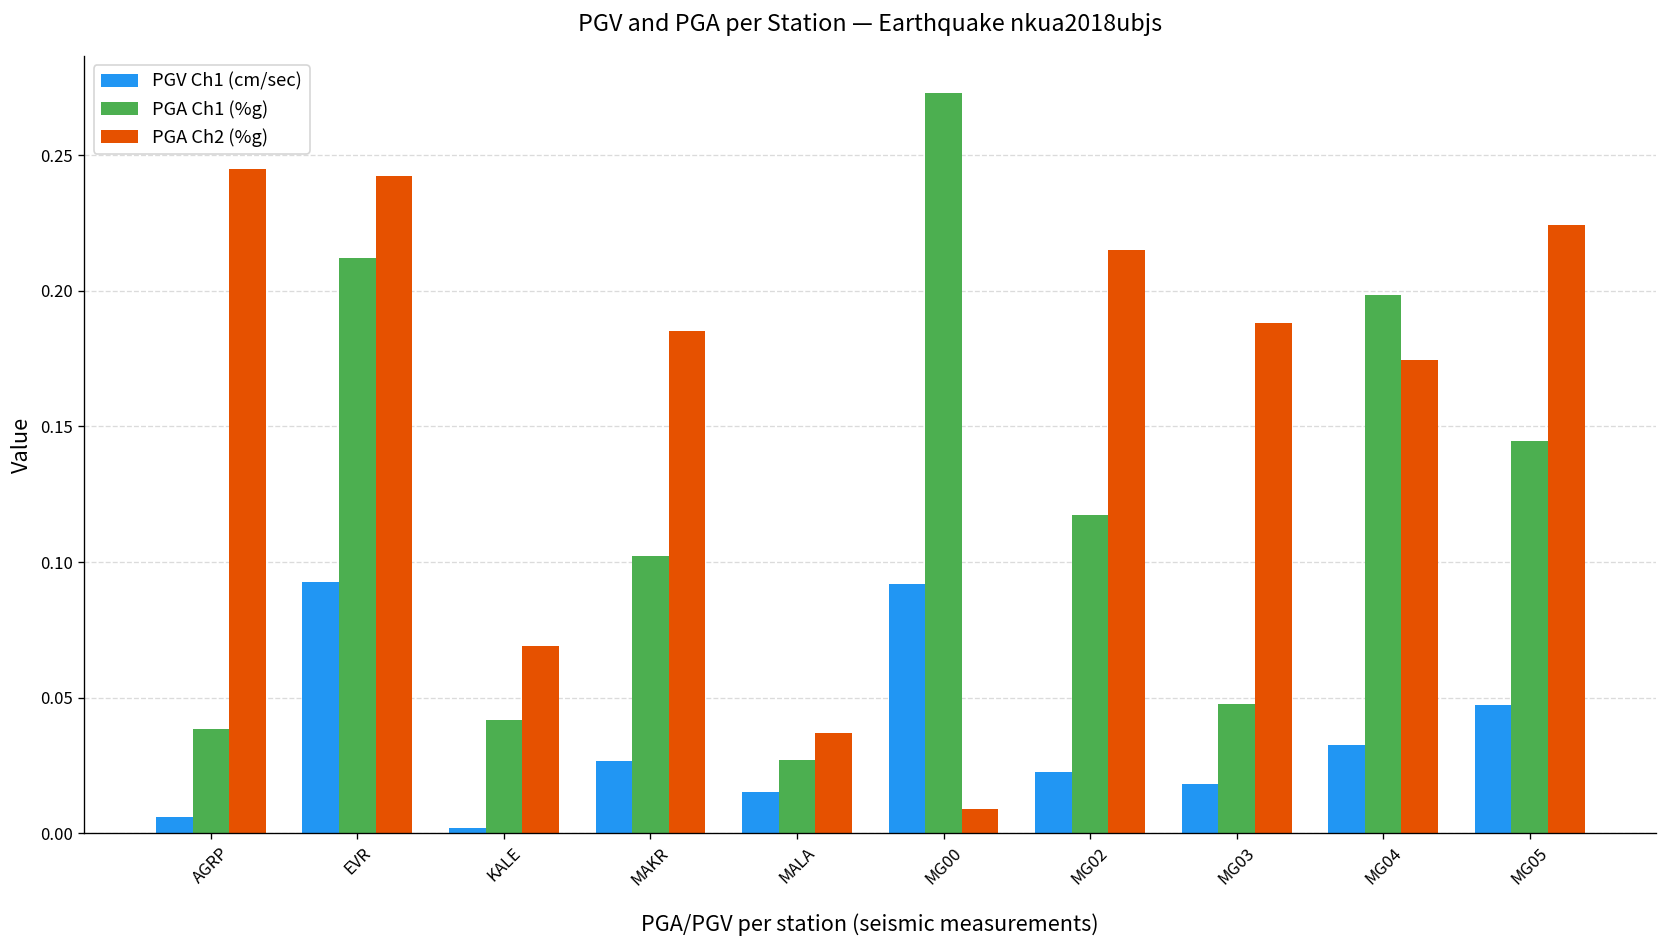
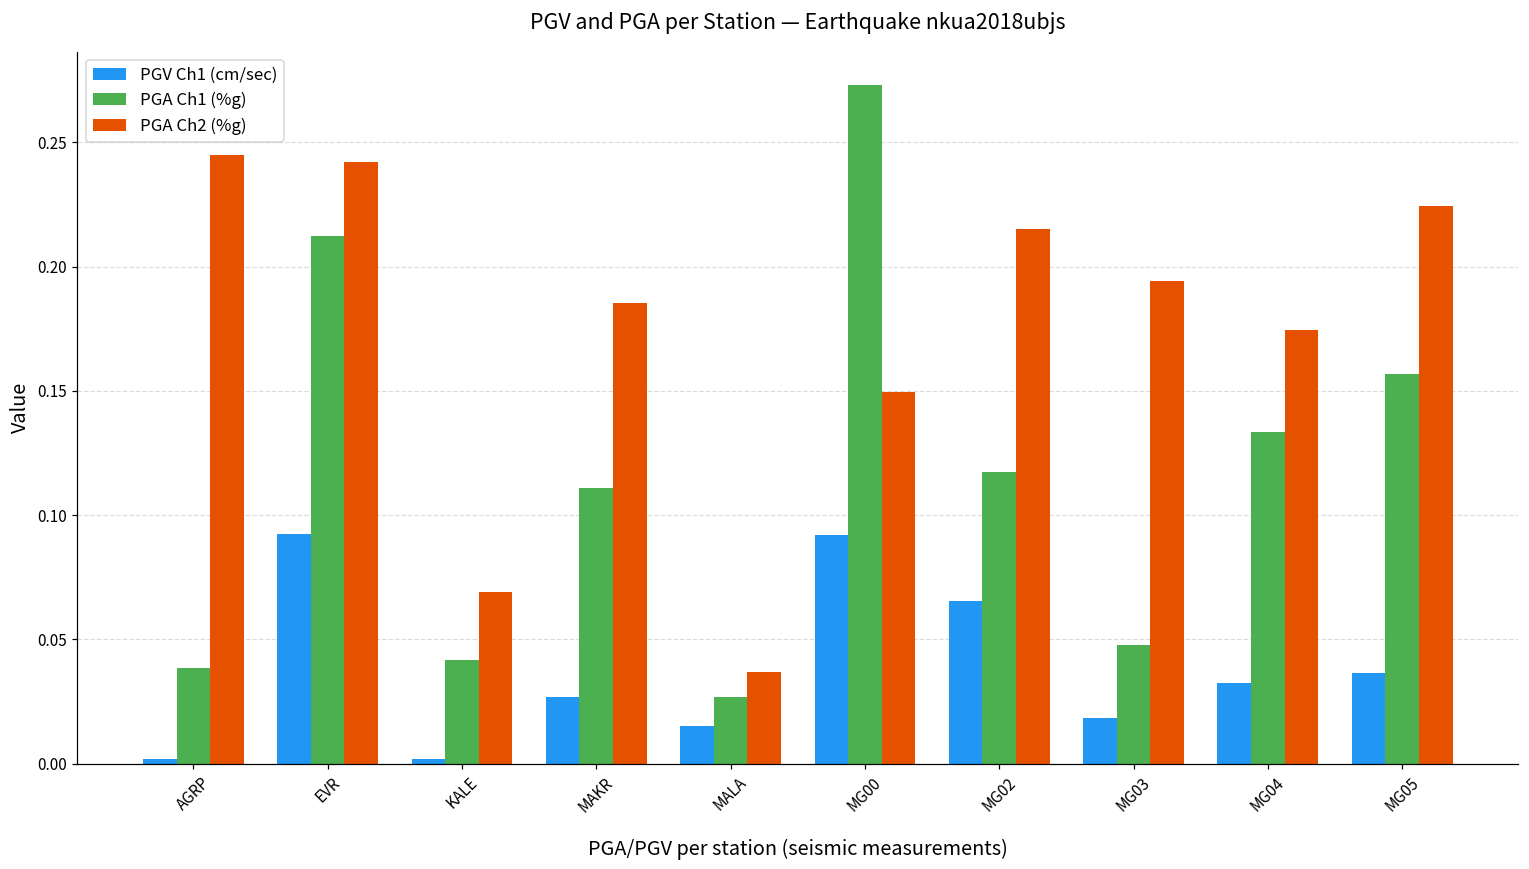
  {
    "PGV Ch1 (cm/sec)": {
-     "AGRP": 0.006,
+     "AGRP": 0.002,
      "EVR": 0.093,
      "KALE": 0.002,
      "MAKR": 0.027,
      "MALA": 0.015,
      "MG00": 0.092,
-     "MG02": 0.023,
+     "MG02": 0.065,
      "MG03": 0.018,
      "MG04": 0.033,
-     "MG05": 0.047
+     "MG05": 0.037
    },
    "PGA Ch1 (%g)": {
      "AGRP": 0.039,
      "EVR": 0.212,
      "KALE": 0.042,
-     "MAKR": 0.102,
+     "MAKR": 0.111,
      "MALA": 0.027,
      "MG00": 0.273,
      "MG02": 0.117,
      "MG03": 0.048,
-     "MG04": 0.198,
-     "MG05": 0.145
+     "MG04": 0.134,
+     "MG05": 0.157
    },
    "PGA Ch2 (%g)": {
      "AGRP": 0.245,
      "EVR": 0.242,
      "KALE": 0.069,
      "MAKR": 0.185,
      "MALA": 0.037,
-     "MG00": 0.009,
+     "MG00": 0.150,
      "MG02": 0.215,
-     "MG03": 0.188,
+     "MG03": 0.194,
      "MG04": 0.174,
      "MG05": 0.224
    }
  }
